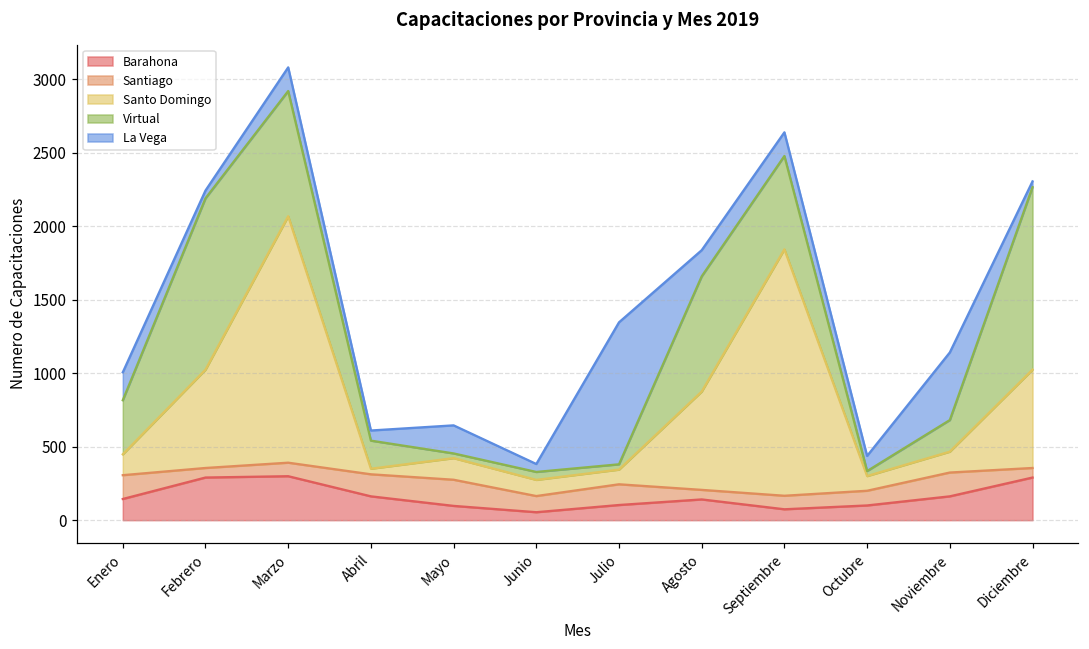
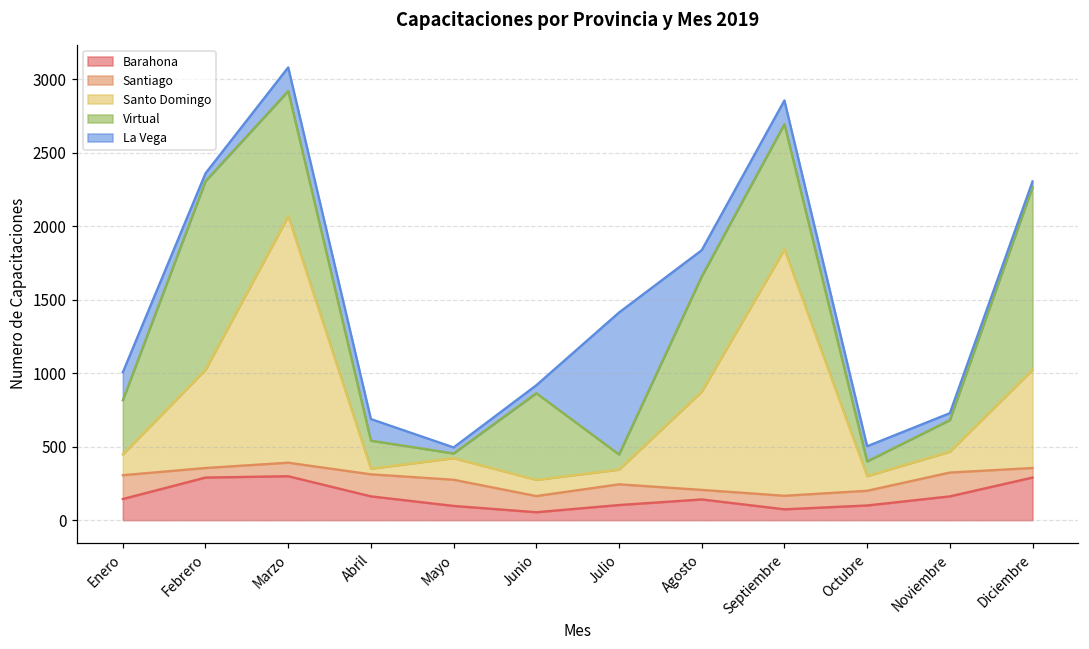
  {
    "Virtual": {
      "Enero": 370,
-     "Febrero": 1170,
+     "Febrero": 1280,
      "Marzo": 850,
      "Abril": 190,
      "Mayo": 30,
-     "Junio": 50,
-     "Julio": 40,
+     "Junio": 590,
+     "Julio": 100,
      "Agosto": 780,
-     "Septiembre": 640,
-     "Octubre": 30,
+     "Septiembre": 850,
+     "Octubre": 100,
      "Noviembre": 220,
      "Diciembre": 1240
    },
    "La Vega": {
      "Enero": 190,
      "Febrero": 50,
      "Marzo": 160,
-     "Abril": 70,
-     "Mayo": 190,
+     "Abril": 150,
+     "Mayo": 40,
      "Junio": 50,
      "Julio": 970,
      "Agosto": 180,
      "Septiembre": 160,
      "Octubre": 100,
-     "Noviembre": 460,
+     "Noviembre": 50,
      "Diciembre": 40
    }
  }
